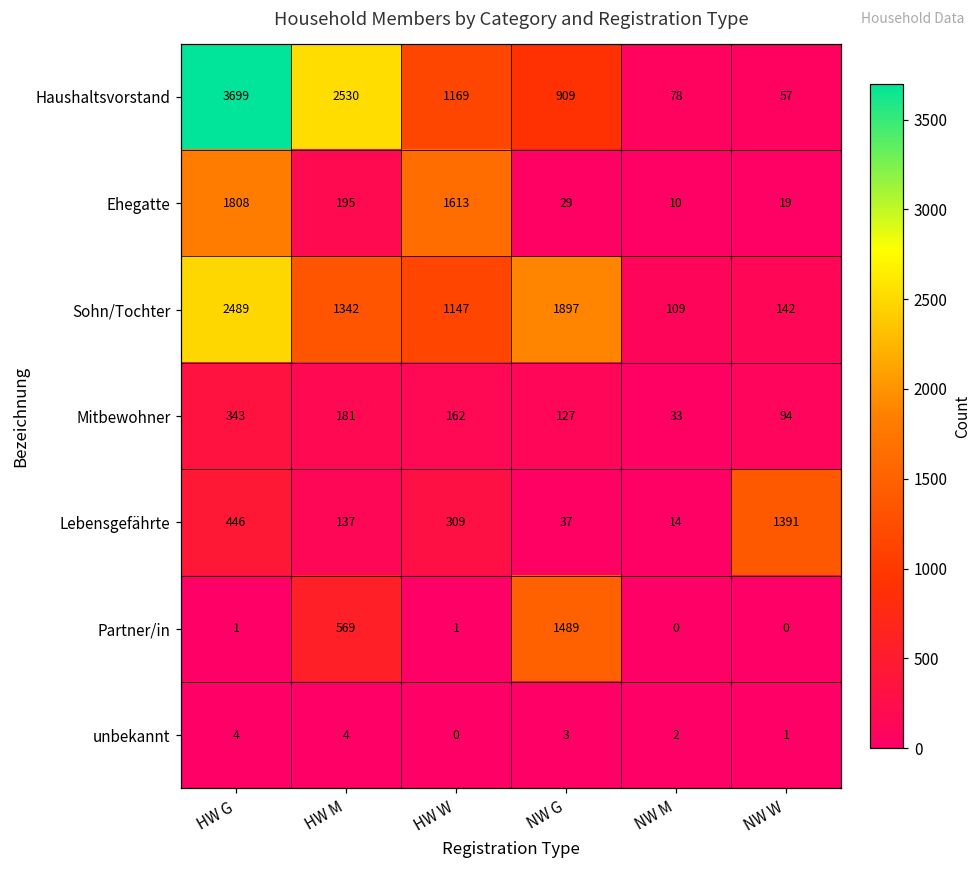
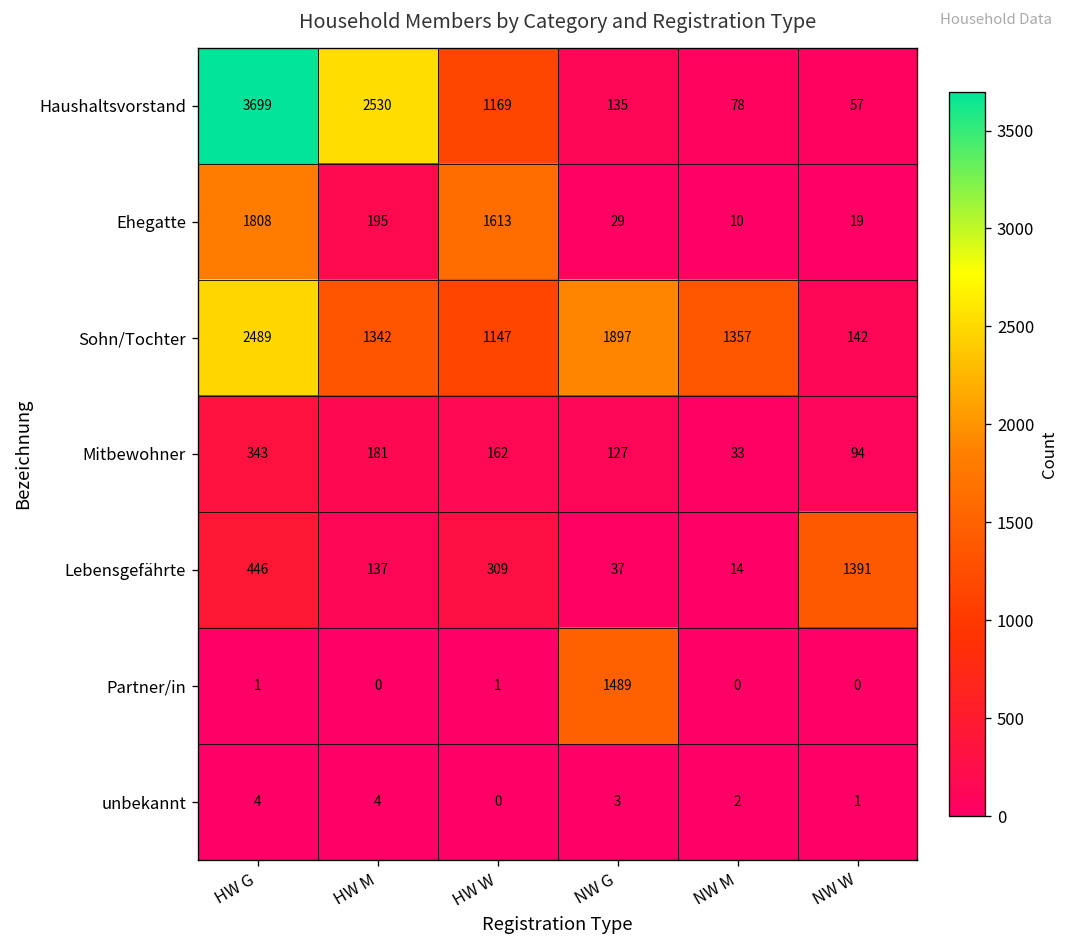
  {
    "Haushaltsvorstand": {
      "HW G": 3699,
      "HW M": 2530,
      "HW W": 1169,
-     "NW G": 909,
+     "NW G": 135,
      "NW M": 78,
      "NW W": 57
    },
    "Ehegatte": {
      "HW G": 1808,
      "HW M": 195,
      "HW W": 1613,
      "NW G": 29,
      "NW M": 10,
      "NW W": 19
    },
    "Sohn/Tochter": {
      "HW G": 2489,
      "HW M": 1342,
      "HW W": 1147,
      "NW G": 1897,
-     "NW M": 109,
+     "NW M": 1357,
      "NW W": 142
    },
    "Mitbewohner": {
      "HW G": 343,
      "HW M": 181,
      "HW W": 162,
      "NW G": 127,
      "NW M": 33,
      "NW W": 94
    },
    "Lebensgefährte": {
      "HW G": 446,
      "HW M": 137,
      "HW W": 309,
      "NW G": 37,
      "NW M": 14,
      "NW W": 1391
    },
    "Partner/in": {
      "HW G": 1,
-     "HW M": 569,
+     "HW M": 0,
      "HW W": 1,
      "NW G": 1489,
      "NW M": 0,
      "NW W": 0
    },
    "unbekannt": {
      "HW G": 4,
      "HW M": 4,
      "HW W": 0,
      "NW G": 3,
      "NW M": 2,
      "NW W": 1
    }
  }
